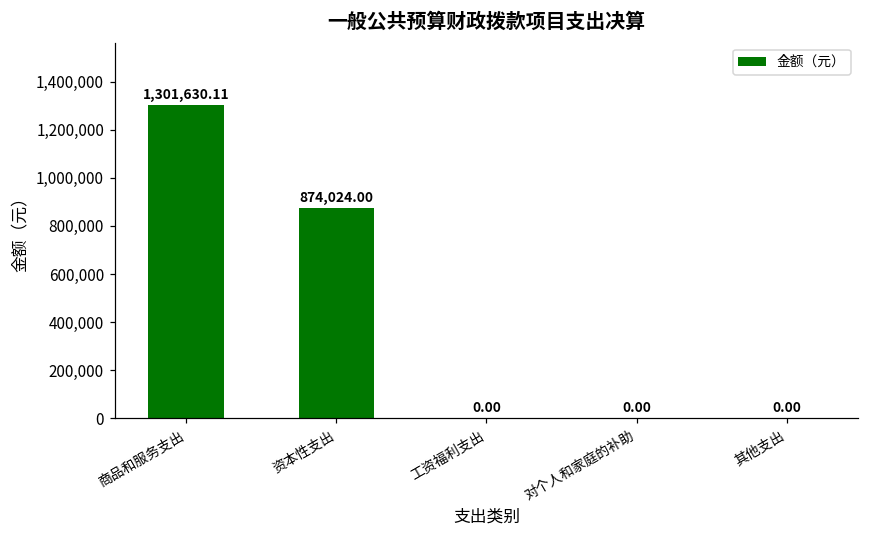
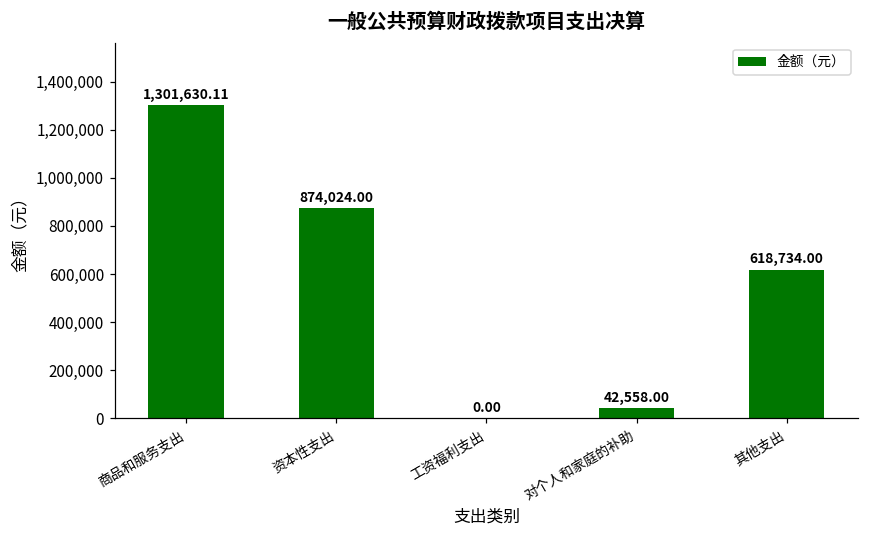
  {
    "商品和服务支出": "1,301,630.11",
    "资本性支出": "874,024.00",
    "工资福利支出": "0.00",
-   "对个人和家庭的补助": "0.00",
-   "其他支出": "0.00"
+   "对个人和家庭的补助": "42,558.00",
+   "其他支出": "618,734.00"
  }
